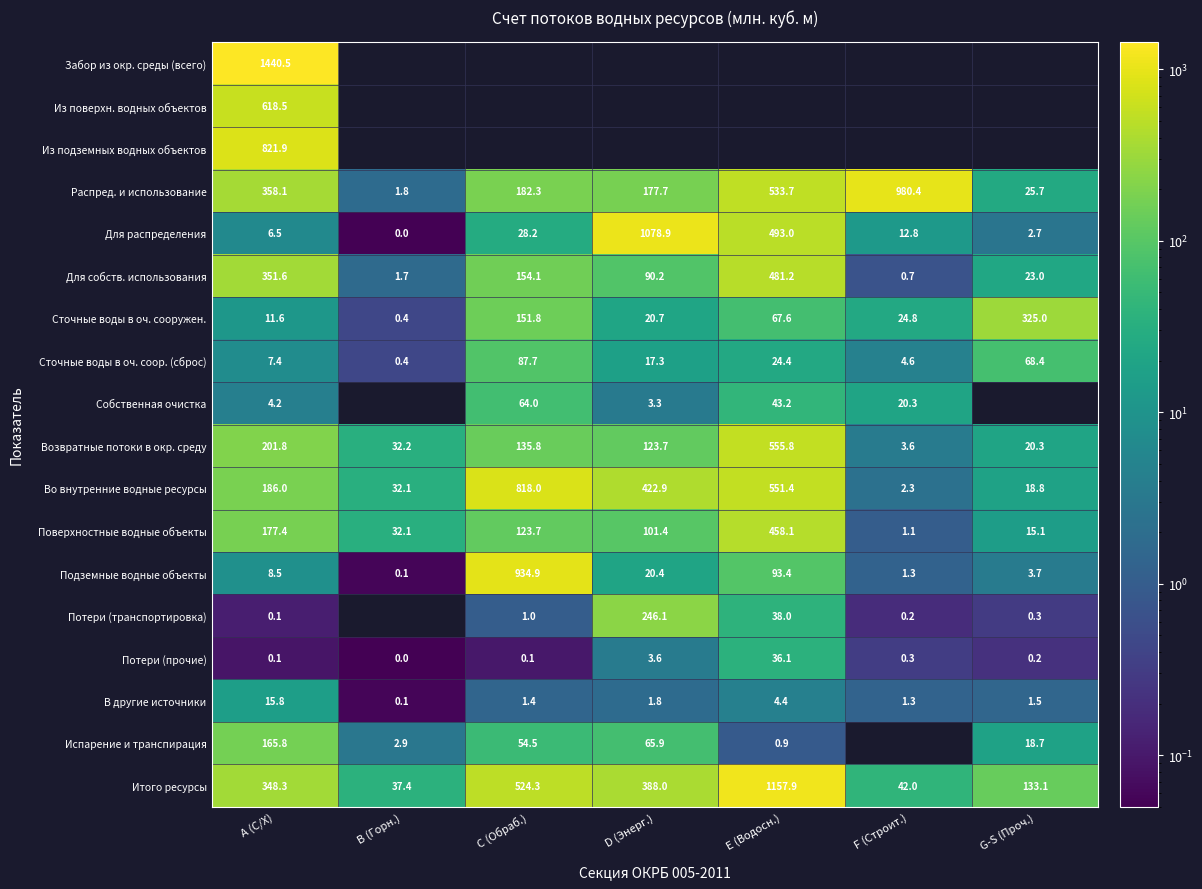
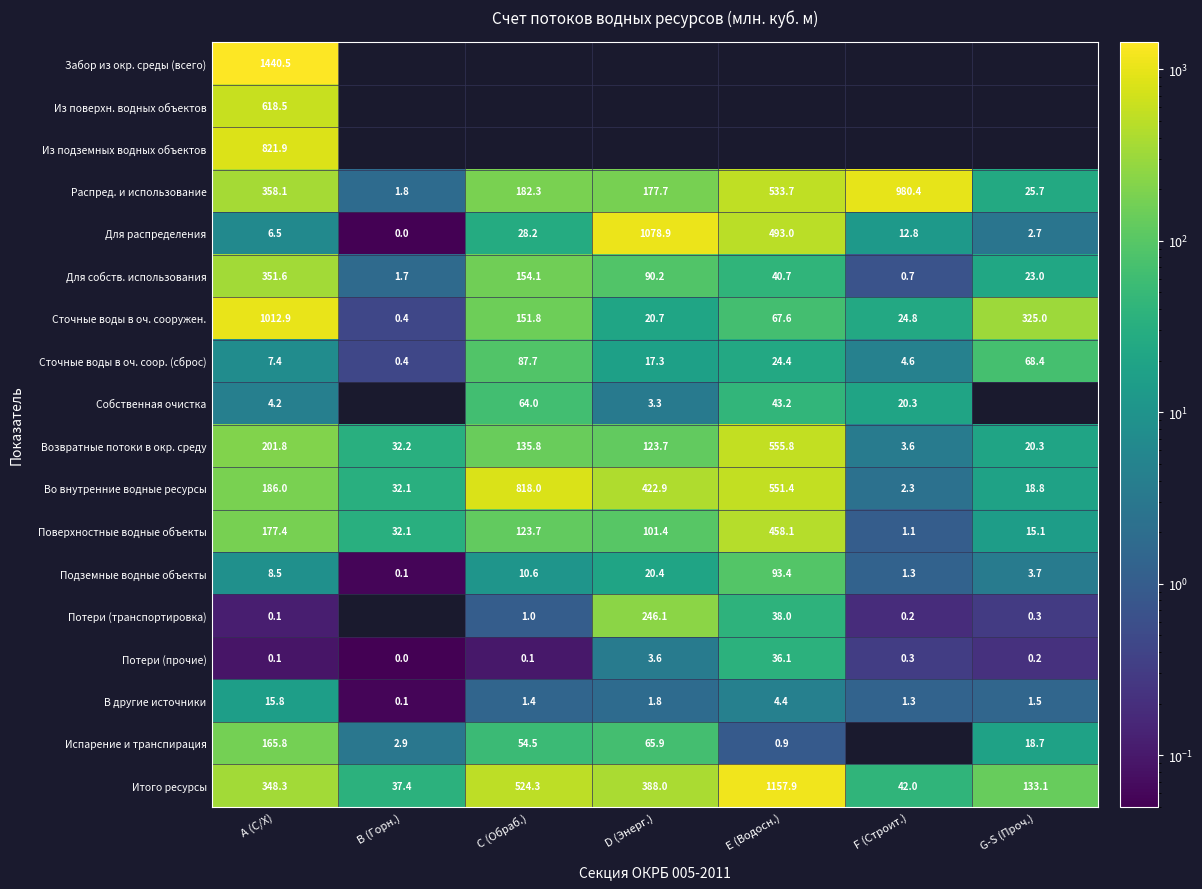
  {
    "Забор из окр. среды (всего)": {
      "А (С/Х)": 1440.5
    },
    "Из поверхн. водных объектов": {
      "А (С/Х)": 618.5
    },
    "Из подземных водных объектов": {
      "А (С/Х)": 821.9
    },
    "Распред. и использование": {
      "А (С/Х)": 358.1,
      "В (Горн.)": 1.8,
      "С (Обраб.)": 182.3,
      "D (Энерг.)": 177.7,
      "Е (Водосн.)": 533.7,
      "F (Строит.)": 980.4,
      "G-S (Проч.)": 25.7
    },
    "Для распределения": {
      "А (С/Х)": 6.5,
      "В (Горн.)": 0.0,
      "С (Обраб.)": 28.2,
      "D (Энерг.)": 1078.9,
      "Е (Водосн.)": 493.0,
      "F (Строит.)": 12.8,
      "G-S (Проч.)": 2.7
    },
    "Для собств. использования": {
      "А (С/Х)": 351.6,
      "В (Горн.)": 1.7,
      "С (Обраб.)": 154.1,
      "D (Энерг.)": 90.2,
-     "Е (Водосн.)": 481.2,
+     "Е (Водосн.)": 40.7,
      "F (Строит.)": 0.7,
      "G-S (Проч.)": 23.0
    },
    "Сточные воды в оч. сооружен.": {
-     "А (С/Х)": 11.6,
+     "А (С/Х)": 1012.9,
      "В (Горн.)": 0.4,
      "С (Обраб.)": 151.8,
      "D (Энерг.)": 20.7,
      "Е (Водосн.)": 67.6,
      "F (Строит.)": 24.8,
      "G-S (Проч.)": 325.0
    },
    "Сточные воды в оч. соор. (сброс)": {
      "А (С/Х)": 7.4,
      "В (Горн.)": 0.4,
      "С (Обраб.)": 87.7,
      "D (Энерг.)": 17.3,
      "Е (Водосн.)": 24.4,
      "F (Строит.)": 4.6,
      "G-S (Проч.)": 68.4
    },
    "Собственная очистка": {
      "А (С/Х)": 4.2,
      "С (Обраб.)": 64.0,
      "D (Энерг.)": 3.3,
      "Е (Водосн.)": 43.2,
      "F (Строит.)": 20.3
    },
    "Возвратные потоки в окр. среду": {
      "А (С/Х)": 201.8,
      "В (Горн.)": 32.2,
      "С (Обраб.)": 135.8,
      "D (Энерг.)": 123.7,
      "Е (Водосн.)": 555.8,
      "F (Строит.)": 3.6,
      "G-S (Проч.)": 20.3
    },
    "Во внутренние водные ресурсы": {
      "А (С/Х)": 186.0,
      "В (Горн.)": 32.1,
      "С (Обраб.)": 818.0,
      "D (Энерг.)": 422.9,
      "Е (Водосн.)": 551.4,
      "F (Строит.)": 2.3,
      "G-S (Проч.)": 18.8
    },
    "Поверхностные водные объекты": {
      "А (С/Х)": 177.4,
      "В (Горн.)": 32.1,
      "С (Обраб.)": 123.7,
      "D (Энерг.)": 101.4,
      "Е (Водосн.)": 458.1,
      "F (Строит.)": 1.1,
      "G-S (Проч.)": 15.1
    },
    "Подземные водные объекты": {
      "А (С/Х)": 8.5,
      "В (Горн.)": 0.1,
-     "С (Обраб.)": 934.9,
+     "С (Обраб.)": 10.6,
      "D (Энерг.)": 20.4,
      "Е (Водосн.)": 93.4,
      "F (Строит.)": 1.3,
      "G-S (Проч.)": 3.7
    },
    "Потери (транспортировка)": {
      "А (С/Х)": 0.1,
      "С (Обраб.)": 1.0,
      "D (Энерг.)": 246.1,
      "Е (Водосн.)": 38.0,
      "F (Строит.)": 0.2,
      "G-S (Проч.)": 0.3
    },
    "Потери (прочие)": {
      "А (С/Х)": 0.1,
      "В (Горн.)": 0.0,
      "С (Обраб.)": 0.1,
      "D (Энерг.)": 3.6,
      "Е (Водосн.)": 36.1,
      "F (Строит.)": 0.3,
      "G-S (Проч.)": 0.2
    },
    "В другие источники": {
      "А (С/Х)": 15.8,
      "В (Горн.)": 0.1,
      "С (Обраб.)": 1.4,
      "D (Энерг.)": 1.8,
      "Е (Водосн.)": 4.4,
      "F (Строит.)": 1.3,
      "G-S (Проч.)": 1.5
    },
    "Испарение и транспирация": {
      "А (С/Х)": 165.8,
      "В (Горн.)": 2.9,
      "С (Обраб.)": 54.5,
      "D (Энерг.)": 65.9,
      "Е (Водосн.)": 0.9,
      "G-S (Проч.)": 18.7
    },
    "Итого ресурсы": {
      "А (С/Х)": 348.3,
      "В (Горн.)": 37.4,
      "С (Обраб.)": 524.3,
      "D (Энерг.)": 388.0,
      "Е (Водосн.)": 1157.9,
      "F (Строит.)": 42.0,
      "G-S (Проч.)": 133.1
    }
  }
